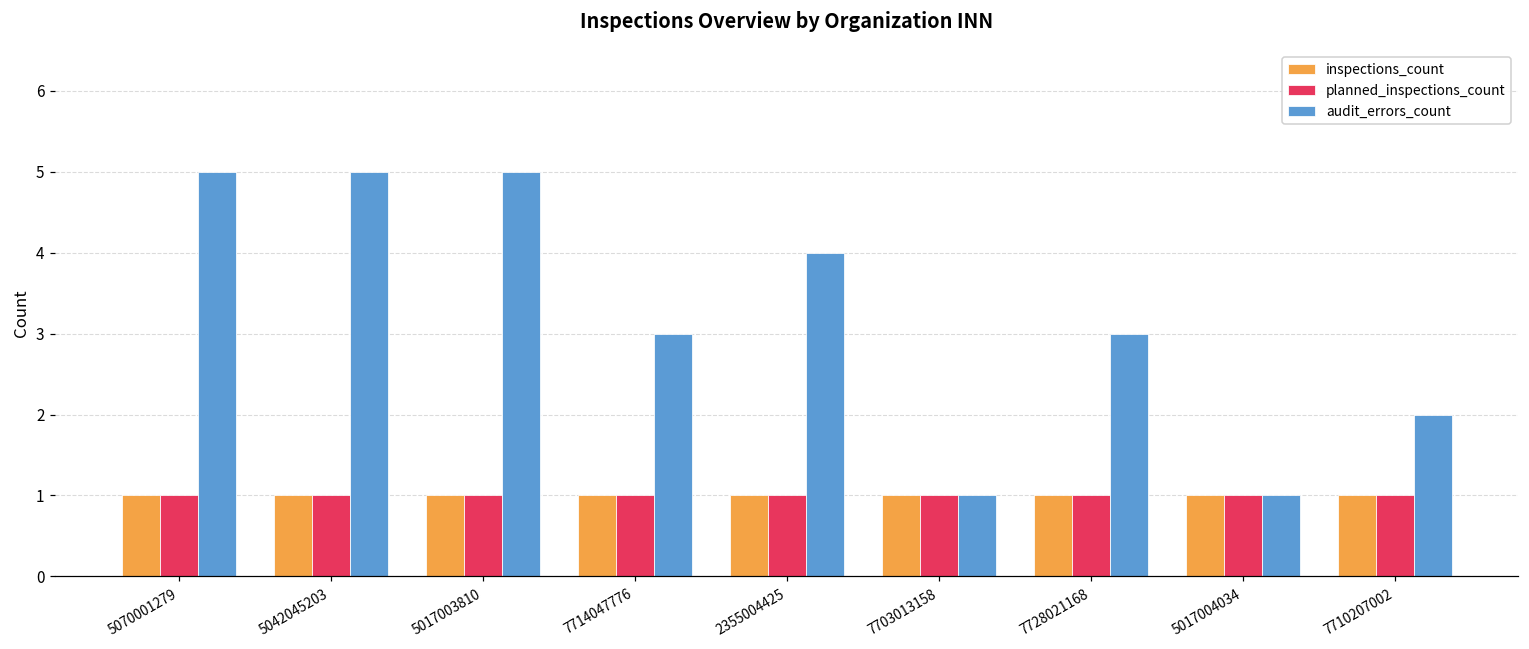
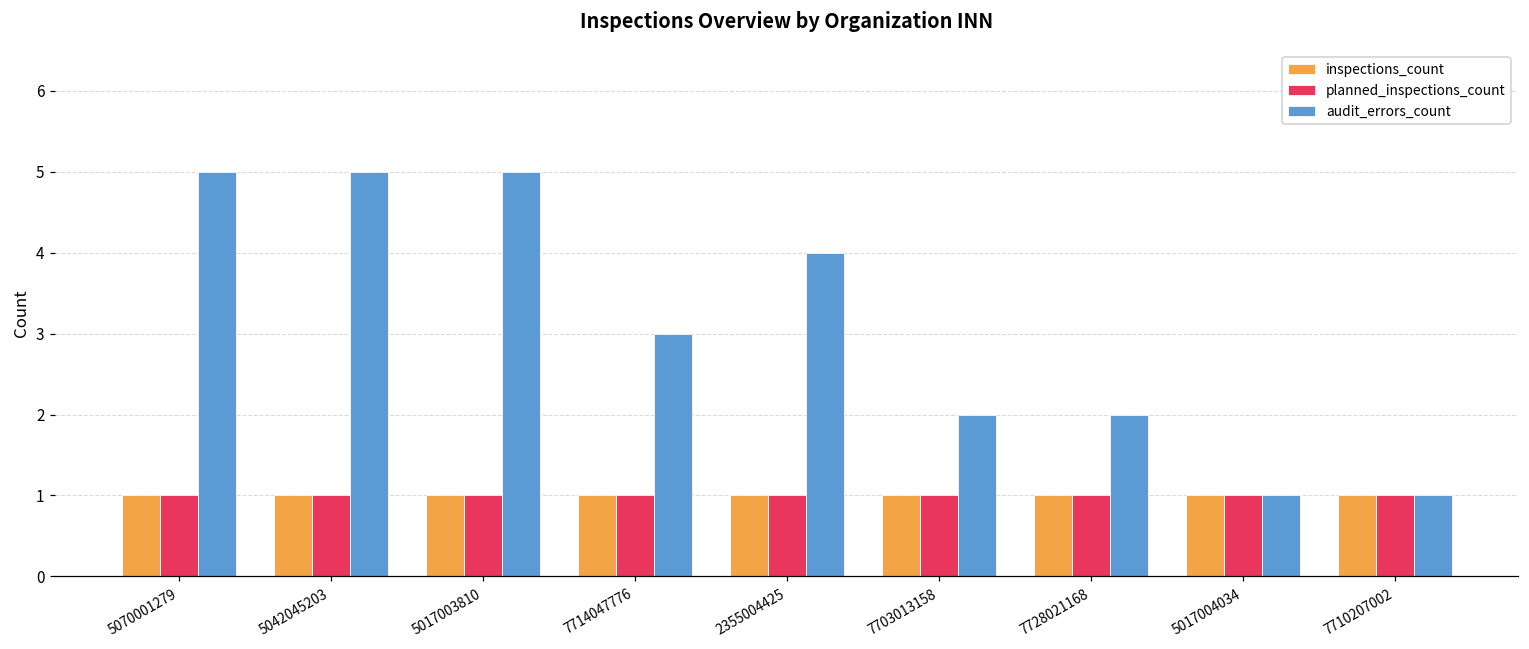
  {
    "inspections_count": {
      "5070001279": 1,
      "5042045203": 1,
      "5017003810": 1,
      "7714047776": 1,
      "2355004425": 1,
      "7703013158": 1,
      "7728021168": 1,
      "5017004034": 1,
      "7710207002": 1
    },
    "planned_inspections_count": {
      "5070001279": 1,
      "5042045203": 1,
      "5017003810": 1,
      "7714047776": 1,
      "2355004425": 1,
      "7703013158": 1,
      "7728021168": 1,
      "5017004034": 1,
      "7710207002": 1
    },
    "audit_errors_count": {
      "5070001279": 5,
      "5042045203": 5,
      "5017003810": 5,
      "7714047776": 3,
      "2355004425": 4,
-     "7703013158": 1,
-     "7728021168": 3,
+     "7703013158": 2,
+     "7728021168": 2,
      "5017004034": 1,
-     "7710207002": 2
+     "7710207002": 1
    }
  }
